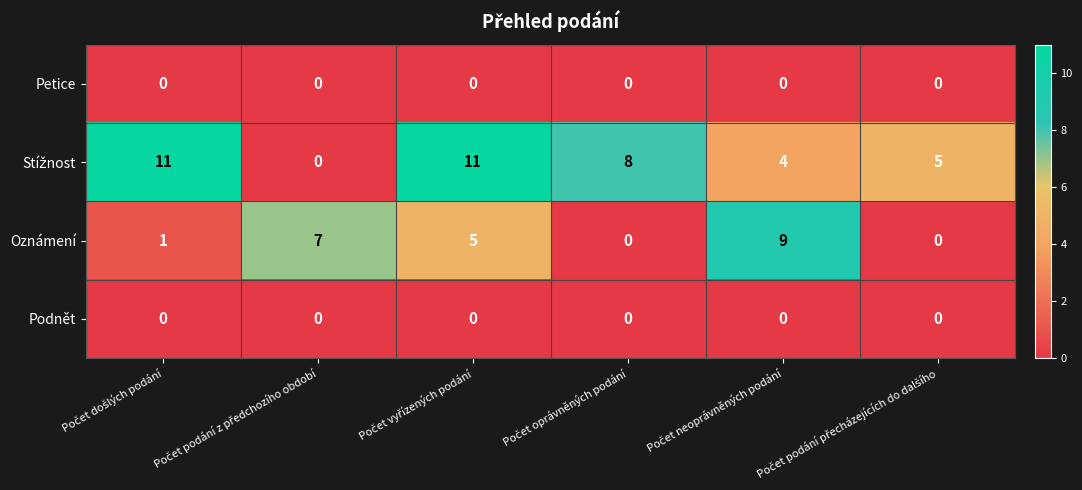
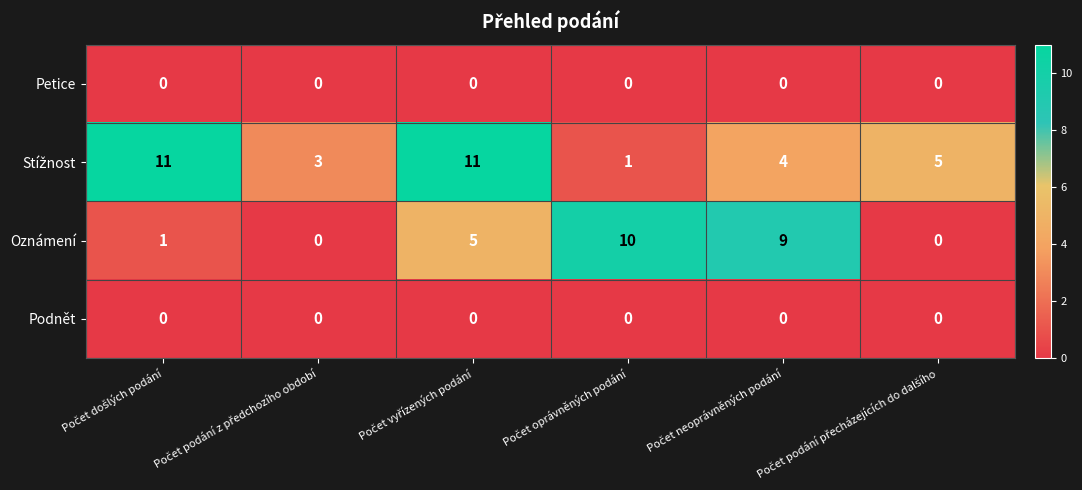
  {
    "Petice": {
      "Počet došlých podání": 0,
      "Počet podání z předchozího období": 0,
      "Počet vyřízených podání": 0,
      "Počet oprávněných podání": 0,
      "Počet neoprávněných podání": 0,
      "Počet podání přecházejících do dalšího": 0
    },
    "Stížnost": {
      "Počet došlých podání": 11,
-     "Počet podání z předchozího období": 0,
+     "Počet podání z předchozího období": 3,
      "Počet vyřízených podání": 11,
-     "Počet oprávněných podání": 8,
+     "Počet oprávněných podání": 1,
      "Počet neoprávněných podání": 4,
      "Počet podání přecházejících do dalšího": 5
    },
    "Oznámení": {
      "Počet došlých podání": 1,
-     "Počet podání z předchozího období": 7,
+     "Počet podání z předchozího období": 0,
      "Počet vyřízených podání": 5,
-     "Počet oprávněných podání": 0,
+     "Počet oprávněných podání": 10,
      "Počet neoprávněných podání": 9,
      "Počet podání přecházejících do dalšího": 0
    },
    "Podnět": {
      "Počet došlých podání": 0,
      "Počet podání z předchozího období": 0,
      "Počet vyřízených podání": 0,
      "Počet oprávněných podání": 0,
      "Počet neoprávněných podání": 0,
      "Počet podání přecházejících do dalšího": 0
    }
  }
